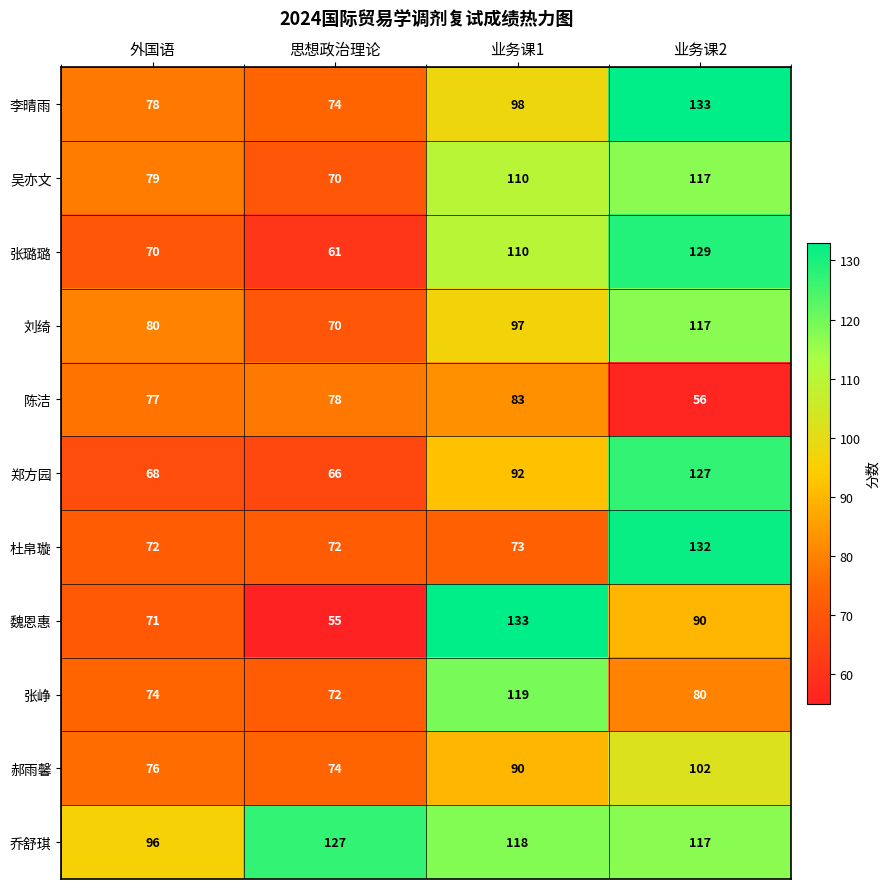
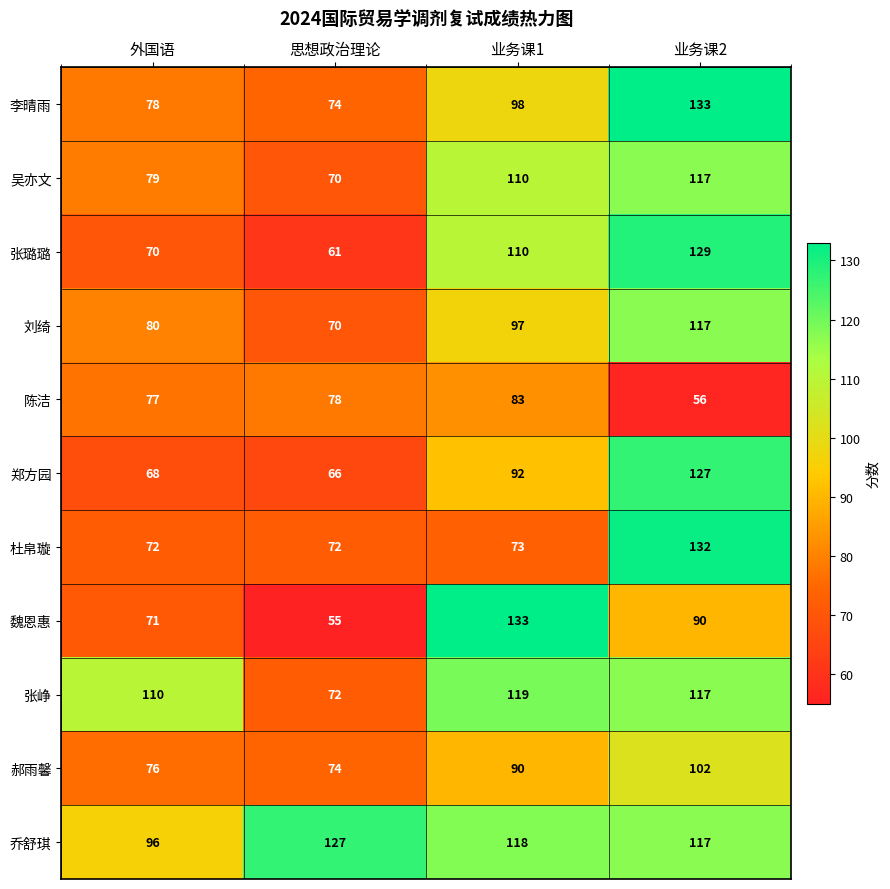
  {
    "李晴雨": {
      "外国语": 78,
      "思想政治理论": 74,
      "业务课1": 98,
      "业务课2": 133
    },
    "吴亦文": {
      "外国语": 79,
      "思想政治理论": 70,
      "业务课1": 110,
      "业务课2": 117
    },
    "张璐璐": {
      "外国语": 70,
      "思想政治理论": 61,
      "业务课1": 110,
      "业务课2": 129
    },
    "刘绮": {
      "外国语": 80,
      "思想政治理论": 70,
      "业务课1": 97,
      "业务课2": 117
    },
    "陈洁": {
      "外国语": 77,
      "思想政治理论": 78,
      "业务课1": 83,
      "业务课2": 56
    },
    "郑方园": {
      "外国语": 68,
      "思想政治理论": 66,
      "业务课1": 92,
      "业务课2": 127
    },
    "杜帛璇": {
      "外国语": 72,
      "思想政治理论": 72,
      "业务课1": 73,
      "业务课2": 132
    },
    "魏恩惠": {
      "外国语": 71,
      "思想政治理论": 55,
      "业务课1": 133,
      "业务课2": 90
    },
    "张峥": {
-     "外国语": 74,
+     "外国语": 110,
      "思想政治理论": 72,
      "业务课1": 119,
-     "业务课2": 80
+     "业务课2": 117
    },
    "郝雨馨": {
      "外国语": 76,
      "思想政治理论": 74,
      "业务课1": 90,
      "业务课2": 102
    },
    "乔舒琪": {
      "外国语": 96,
      "思想政治理论": 127,
      "业务课1": 118,
      "业务课2": 117
    }
  }
